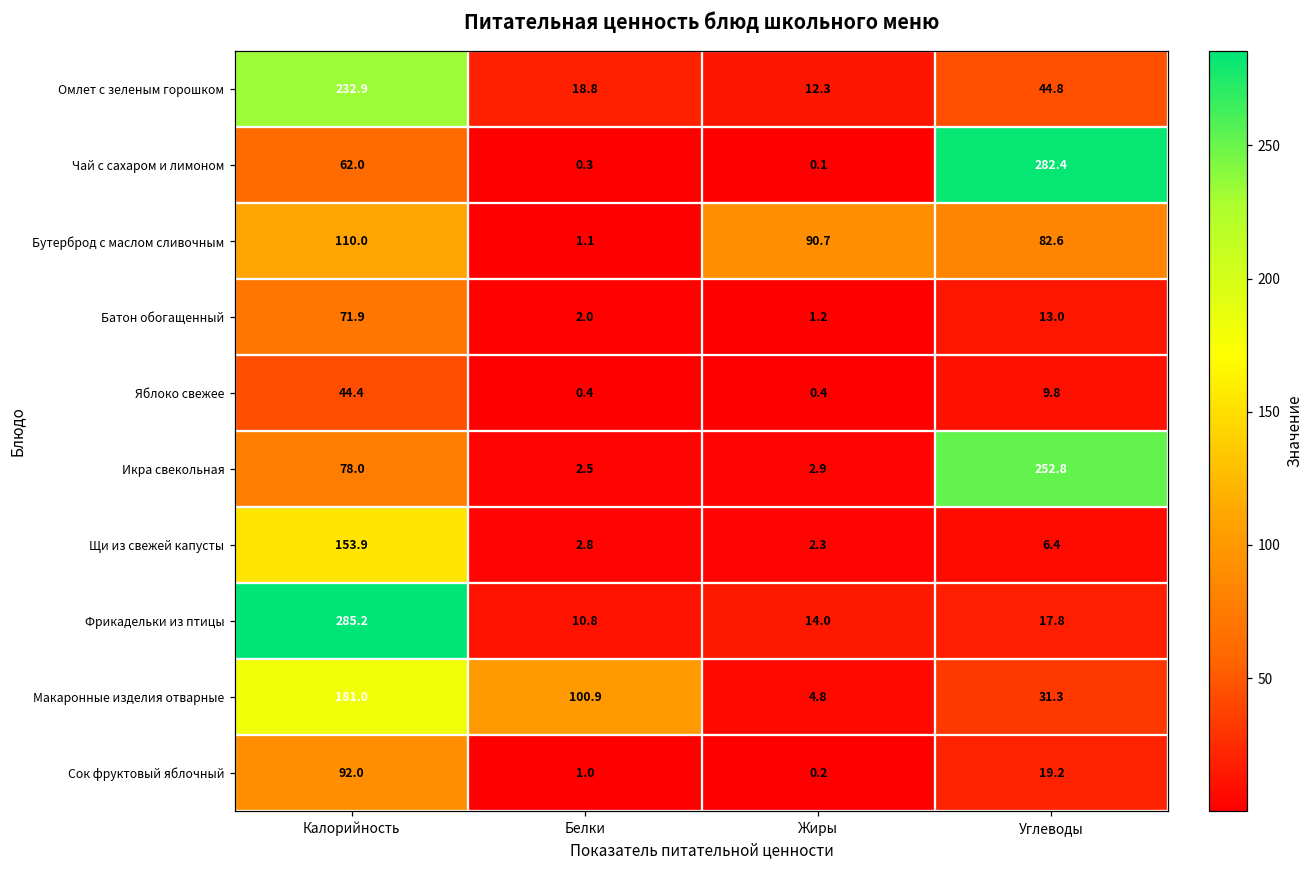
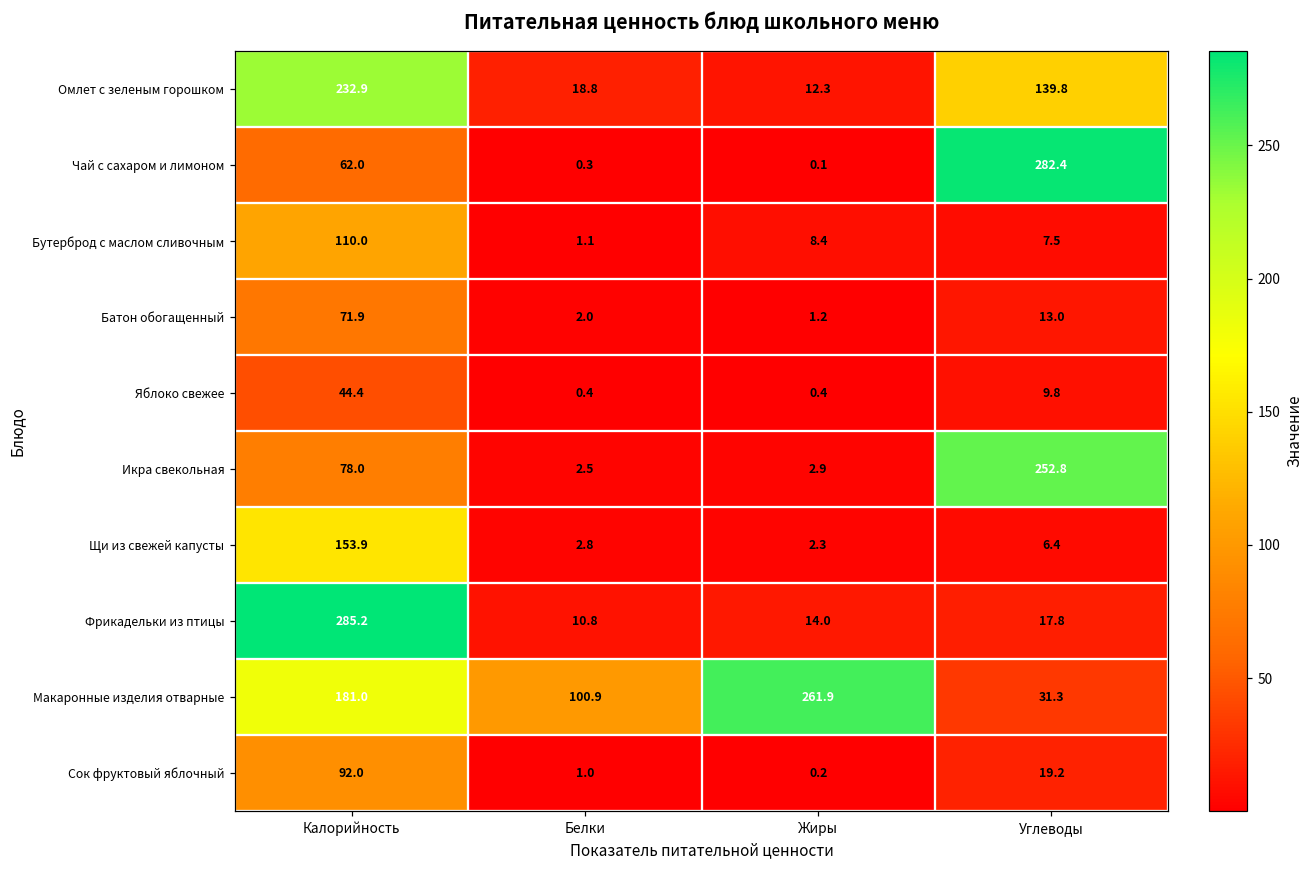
  {
    "Омлет с зеленым горошком": {
      "Калорийность": 232.9,
      "Белки": 18.8,
      "Жиры": 12.3,
-     "Углеводы": 44.8
+     "Углеводы": 139.8
    },
    "Чай с сахаром и лимоном": {
      "Калорийность": 62.0,
      "Белки": 0.3,
      "Жиры": 0.1,
      "Углеводы": 282.4
    },
    "Бутерброд с маслом сливочным": {
      "Калорийность": 110.0,
      "Белки": 1.1,
-     "Жиры": 90.7,
-     "Углеводы": 82.6
+     "Жиры": 8.4,
+     "Углеводы": 7.5
    },
    "Батон обогащенный": {
      "Калорийность": 71.9,
      "Белки": 2.0,
      "Жиры": 1.2,
      "Углеводы": 13.0
    },
    "Яблоко свежее": {
      "Калорийность": 44.4,
      "Белки": 0.4,
      "Жиры": 0.4,
      "Углеводы": 9.8
    },
    "Икра свекольная": {
      "Калорийность": 78.0,
      "Белки": 2.5,
      "Жиры": 2.9,
      "Углеводы": 252.8
    },
    "Щи из свежей капусты": {
      "Калорийность": 153.9,
      "Белки": 2.8,
      "Жиры": 2.3,
      "Углеводы": 6.4
    },
    "Фрикадельки из птицы": {
      "Калорийность": 285.2,
      "Белки": 10.8,
      "Жиры": 14.0,
      "Углеводы": 17.8
    },
    "Макаронные изделия отварные": {
      "Калорийность": 181.0,
      "Белки": 100.9,
-     "Жиры": 4.8,
+     "Жиры": 261.9,
      "Углеводы": 31.3
    },
    "Сок фруктовый яблочный": {
      "Калорийность": 92.0,
      "Белки": 1.0,
      "Жиры": 0.2,
      "Углеводы": 19.2
    }
  }
